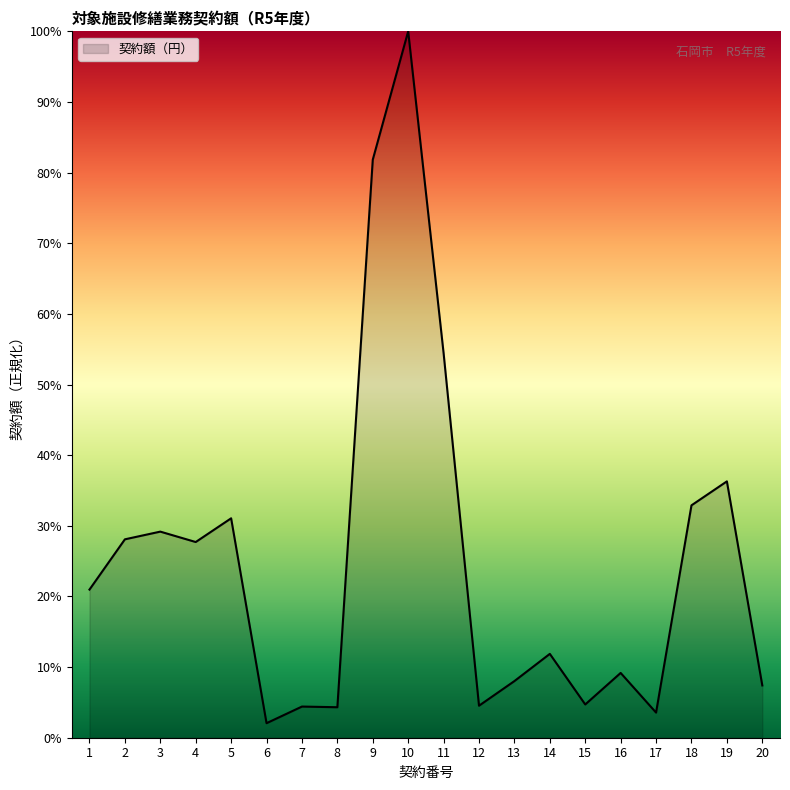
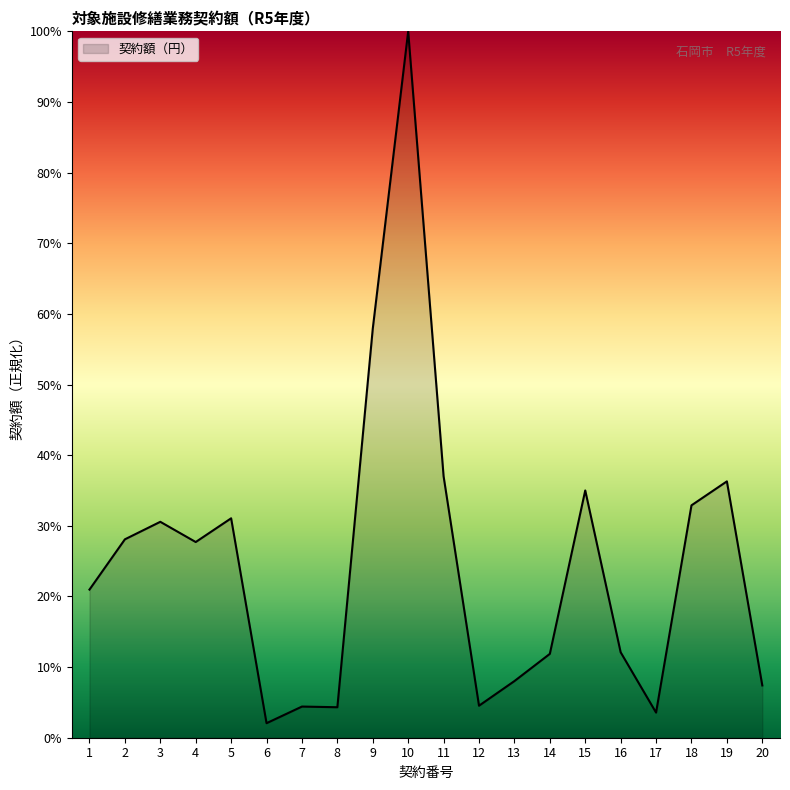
  {
    "1": "21%",
    "2": "28%",
-   "3": "29%",
+   "3": "31%",
    "4": "28%",
    "5": "31%",
    "6": "2%",
    "7": "4%",
    "8": "4%",
-   "9": "82%",
+   "9": "58%",
    "10": "100%",
-   "11": "54%",
+   "11": "37%",
    "12": "5%",
    "13": "8%",
    "14": "12%",
-   "15": "5%",
-   "16": "9%",
+   "15": "35%",
+   "16": "12%",
    "17": "4%",
    "18": "33%",
    "19": "36%",
    "20": "7%"
  }
